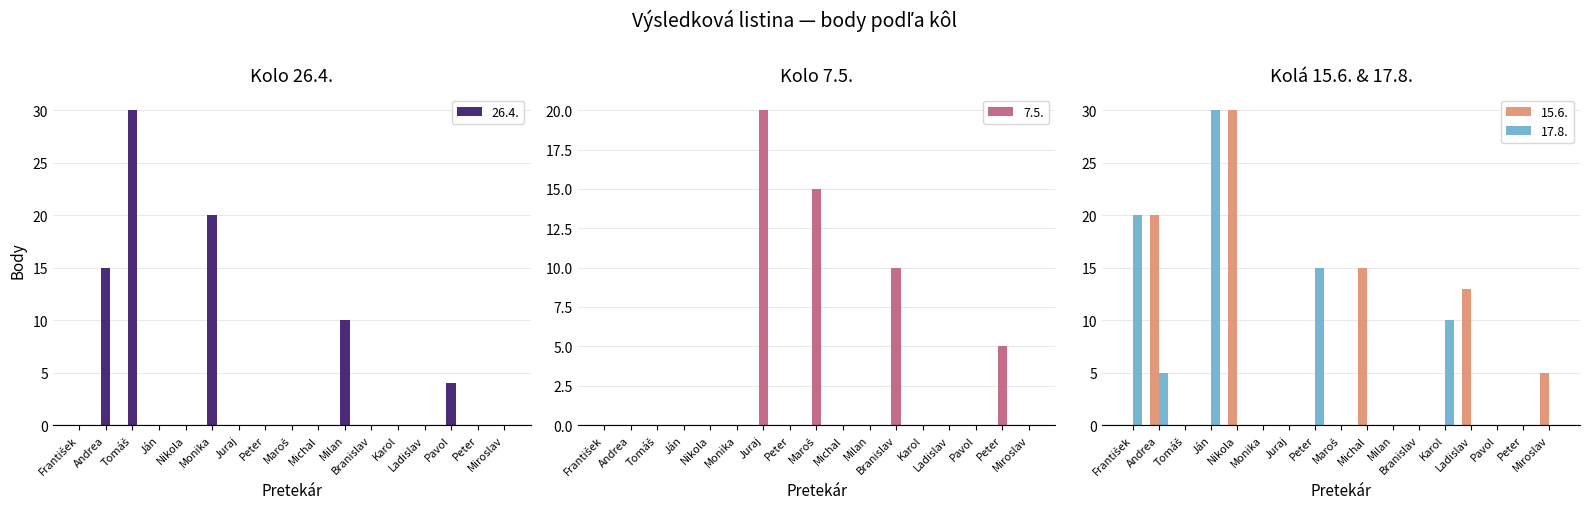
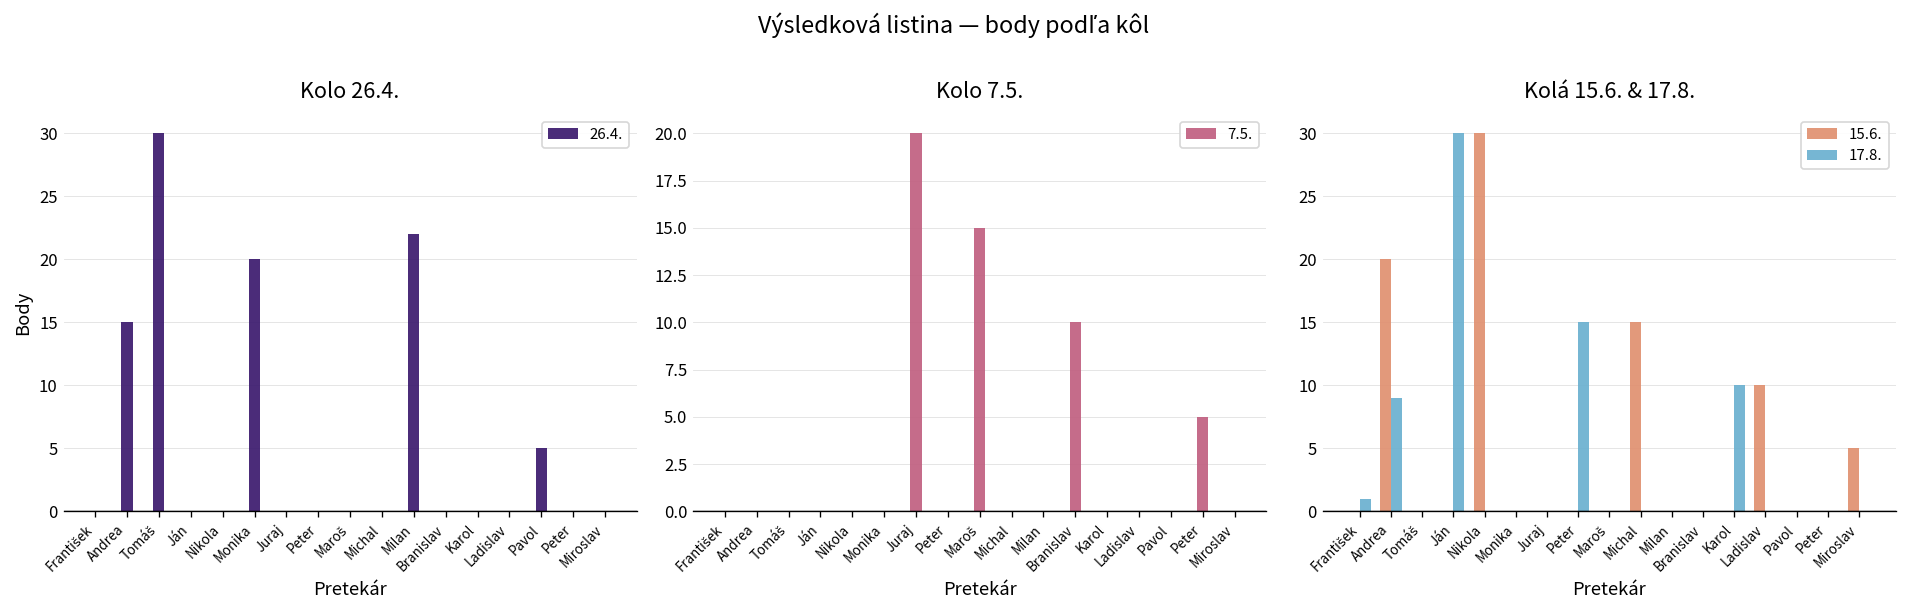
  {
    "Kolo 26.4.": {
      "František": 0,
      "Andrea": 15,
      "Tomáš": 30,
      "Ján": 0,
      "Nikola": 0,
      "Monika": 20,
      "Juraj": 0,
      "Maroš": 0,
      "Michal": 0,
-     "Milan": 10,
+     "Milan": 22,
      "Branislav": 0,
      "Karol": 0,
      "Ladislav": 0,
-     "Pavol": 4,
+     "Pavol": 5,
      "Miroslav": 0
    },
    "Kolo 7.5.": {
      "František": 0.0,
      "Andrea": 0.0,
      "Tomáš": 0.0,
      "Ján": 0.0,
      "Nikola": 0.0,
      "Monika": 0.0,
      "Juraj": 20.0,
      "Maroš": 15.0,
      "Michal": 0.0,
      "Milan": 0.0,
      "Branislav": 10.0,
      "Karol": 0.0,
      "Ladislav": 0.0,
      "Pavol": 0.0,
      "Miroslav": 0.0
    },
    "Kolá 15.6. & 17.8.": {
      "15.6.": {
        "František": 0,
        "Andrea": 20,
        "Tomáš": 0,
        "Ján": 0,
        "Nikola": 30,
        "Monika": 0,
        "Juraj": 0,
        "Maroš": 0,
        "Michal": 15,
        "Milan": 0,
        "Branislav": 0,
        "Karol": 0,
-       "Ladislav": 13,
+       "Ladislav": 10,
        "Pavol": 0,
        "Miroslav": 5
      },
      "17.8.": {
-       "František": 20,
-       "Andrea": 5,
+       "František": 1,
+       "Andrea": 9,
        "Tomáš": 0,
        "Ján": 30,
        "Nikola": 0,
        "Monika": 0,
        "Juraj": 0,
        "Maroš": 0,
        "Michal": 0,
        "Milan": 0,
        "Branislav": 0,
        "Karol": 10,
        "Ladislav": 0,
        "Pavol": 0,
        "Miroslav": 0
      }
    }
  }
